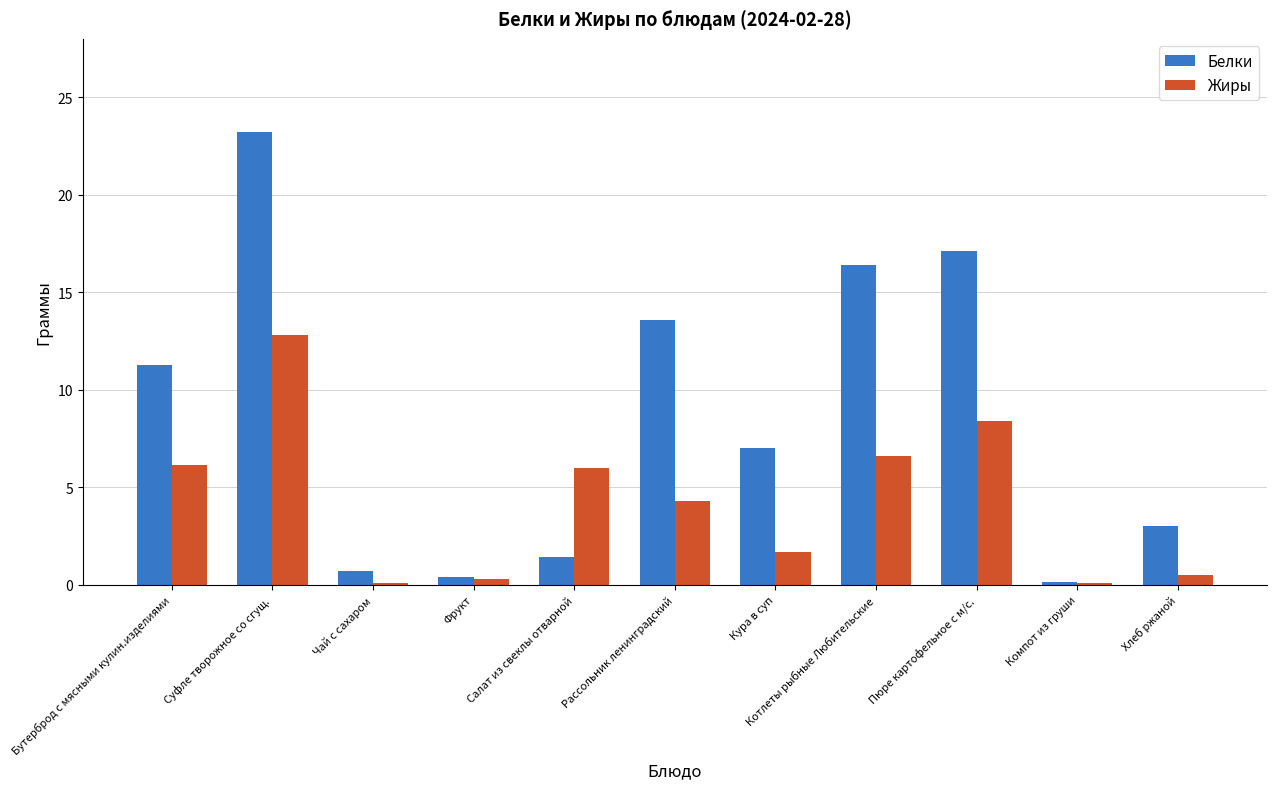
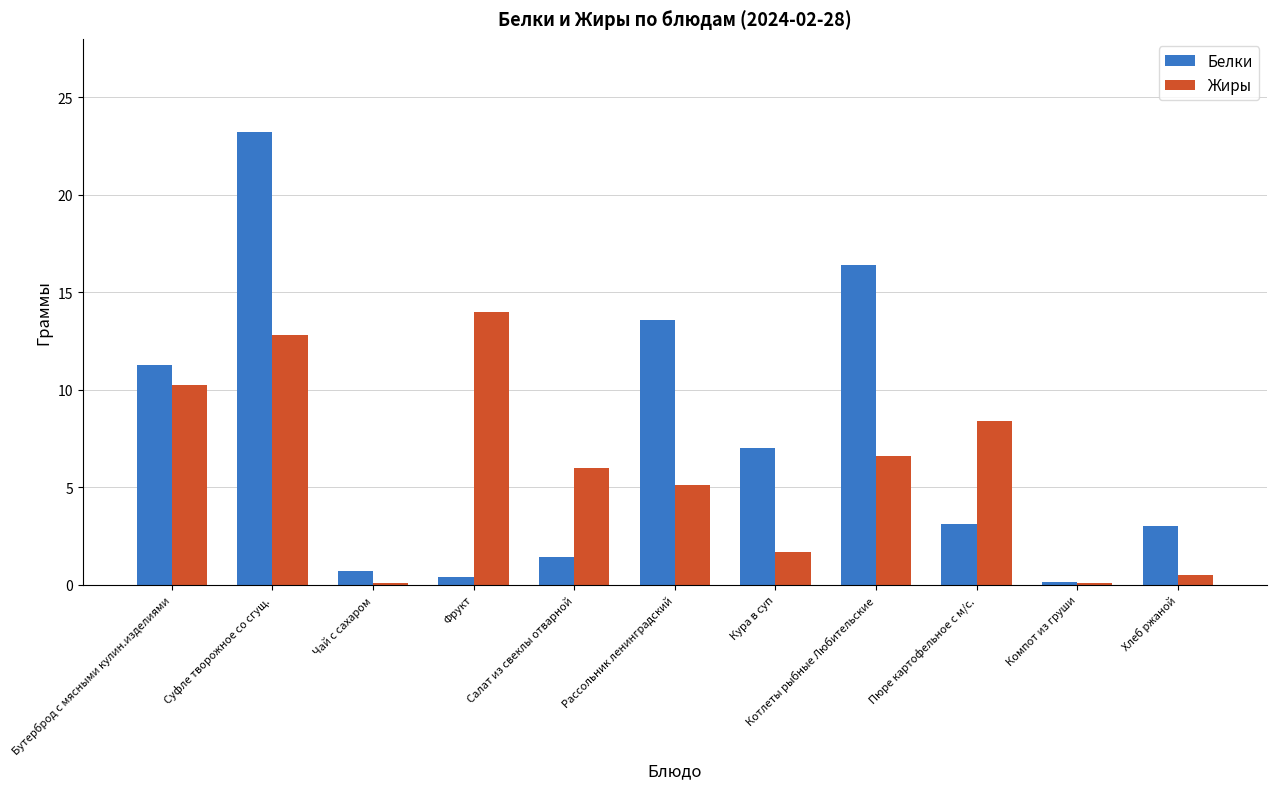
  {
    "Белки": {
      "Бутерброд с мясными кулин.изделиями": 11.3,
      "Суфле творожное со сгущ.": 23.2,
      "Чай с сахаром": 0.7,
      "Фрукт": 0.4,
      "Салат из свеклы отварной": 1.4,
      "Рассольник ленинградский": 13.6,
      "Кура в суп": 7.0,
      "Котлеты рыбные Любительские": 16.4,
-     "Пюре картофельное с м/с.": 17.1,
+     "Пюре картофельное с м/с.": 3.1,
      "Компот из груши": 0.2,
      "Хлеб ржаной": 3.0
    },
    "Жиры": {
-     "Бутерброд с мясными кулин.изделиями": 6.1,
+     "Бутерброд с мясными кулин.изделиями": 10.3,
      "Суфле творожное со сгущ.": 12.8,
-     "Фрукт": 0.3,
+     "Фрукт": 14.0,
      "Салат из свеклы отварной": 6.0,
-     "Рассольник ленинградский": 4.3,
+     "Рассольник ленинградский": 5.1,
      "Кура в суп": 1.7,
      "Котлеты рыбные Любительские": 6.6,
      "Пюре картофельное с м/с.": 8.4,
      "Хлеб ржаной": 0.5
    }
  }
